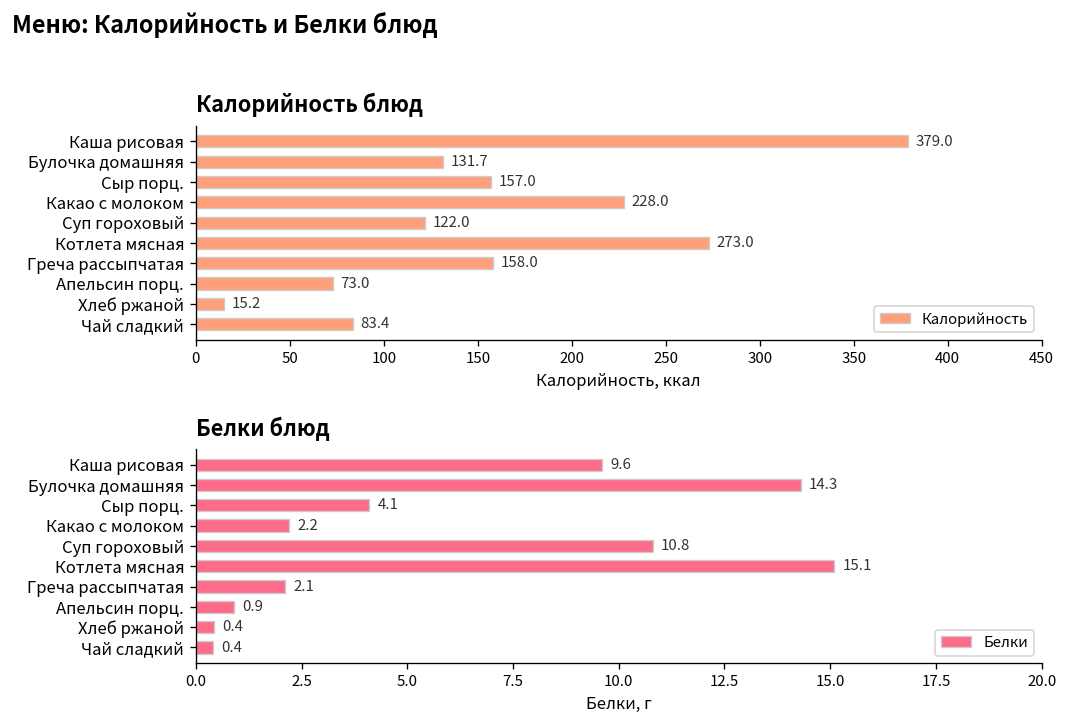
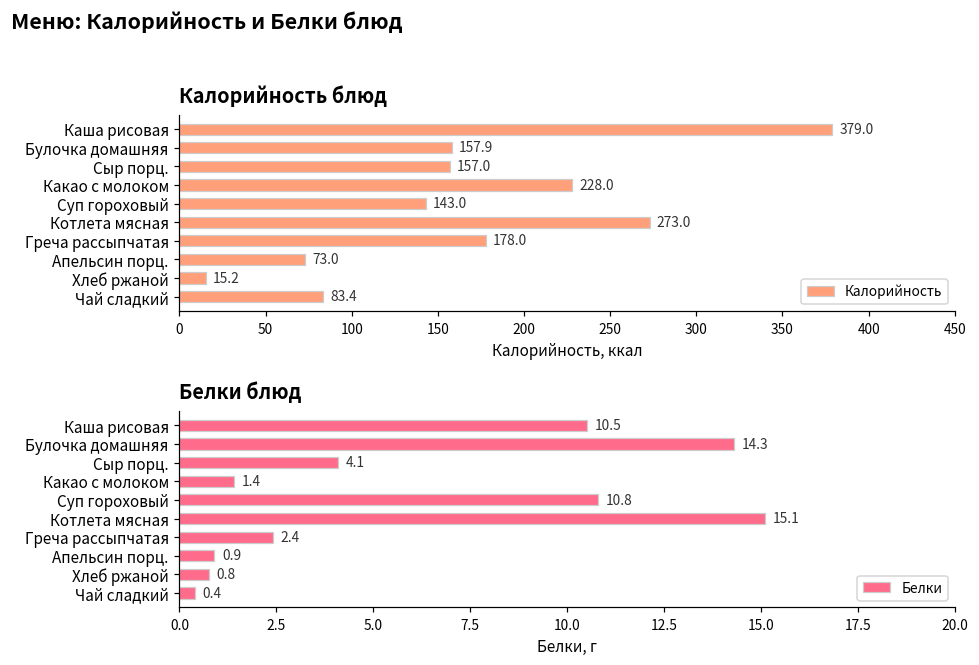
  {
    "Калорийность блюд": {
      "Каша рисовая": 379.0,
-     "Булочка домашняя": 131.7,
+     "Булочка домашняя": 157.9,
      "Сыр порц.": 157.0,
      "Какао с молоком": 228.0,
-     "Суп гороховый": 122.0,
+     "Суп гороховый": 143.0,
      "Котлета мясная": 273.0,
-     "Греча рассыпчатая": 158.0,
+     "Греча рассыпчатая": 178.0,
      "Апельсин порц.": 73.0,
      "Хлеб ржаной": 15.2,
      "Чай сладкий": 83.4
    },
    "Белки блюд": {
-     "Каша рисовая": 9.6,
+     "Каша рисовая": 10.5,
      "Булочка домашняя": 14.3,
      "Сыр порц.": 4.1,
-     "Какао с молоком": 2.2,
+     "Какао с молоком": 1.4,
      "Суп гороховый": 10.8,
      "Котлета мясная": 15.1,
-     "Греча рассыпчатая": 2.1,
+     "Греча рассыпчатая": 2.4,
      "Апельсин порц.": 0.9,
-     "Хлеб ржаной": 0.4,
+     "Хлеб ржаной": 0.8,
      "Чай сладкий": 0.4
    }
  }
